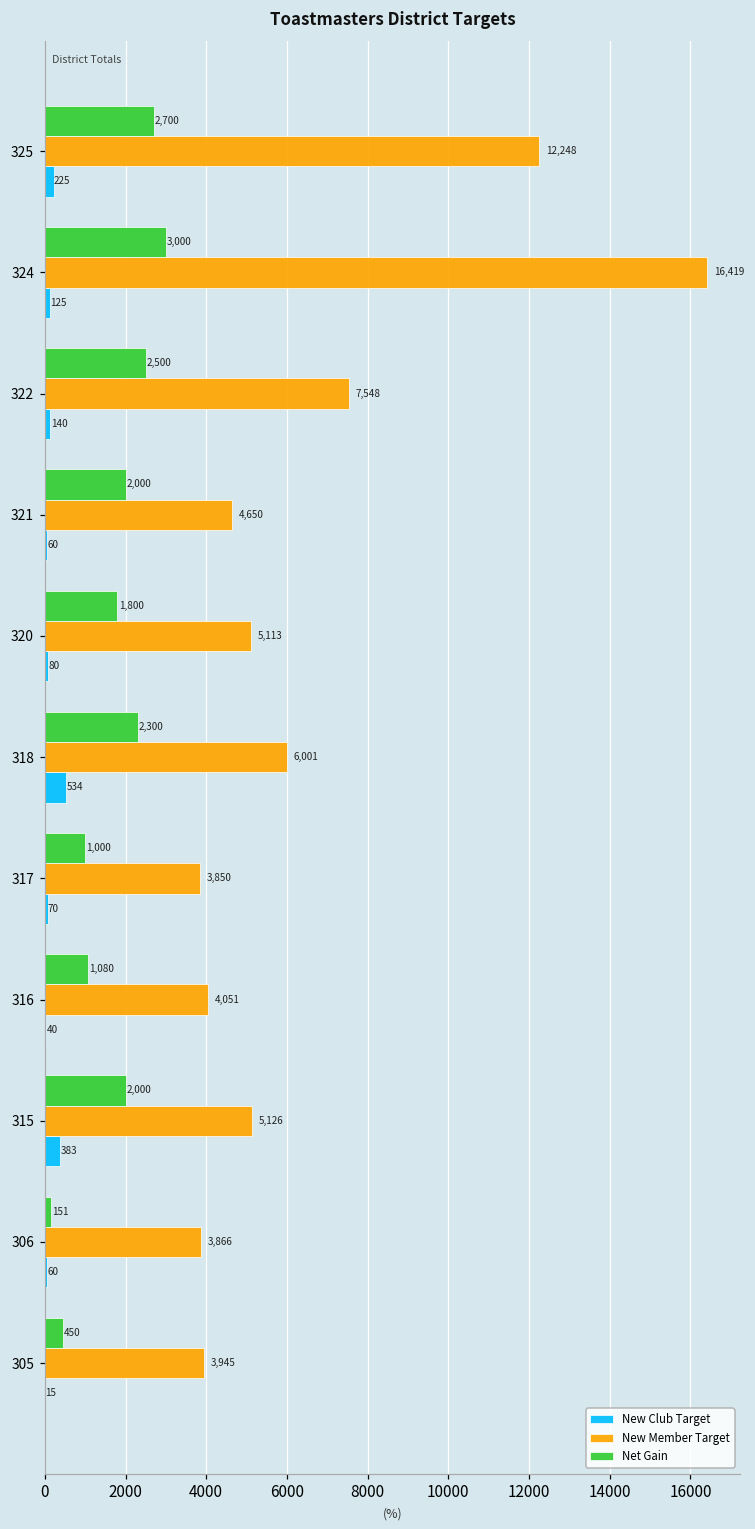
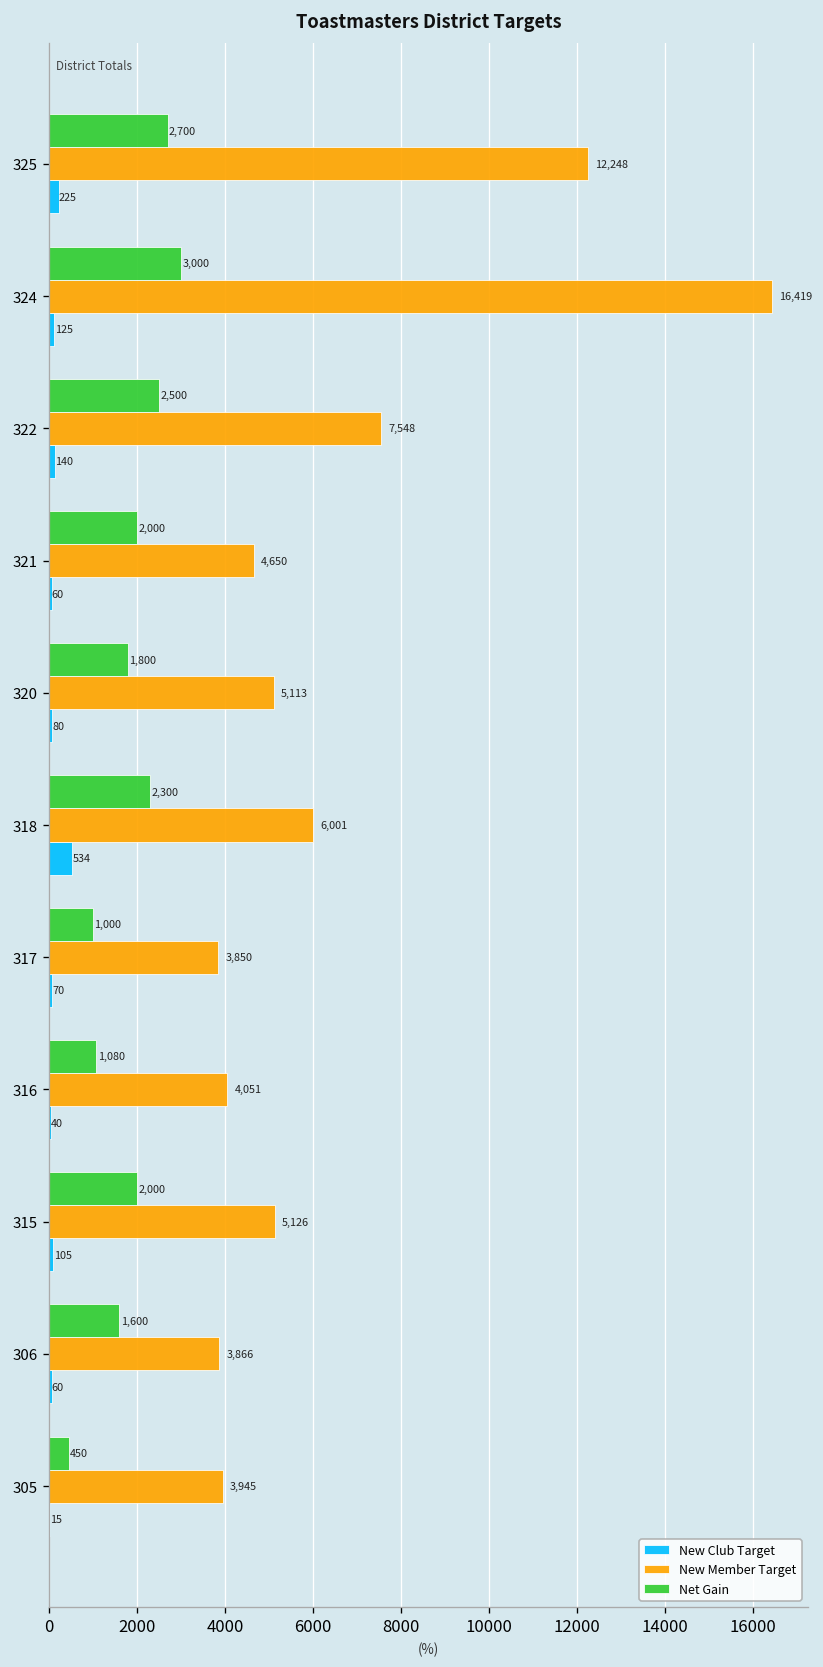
  {
    "New Club Target": {
      "325": "225",
      "324": "125",
      "322": "140",
      "321": "60",
      "320": "80",
      "318": "534",
      "317": "70",
      "316": "40",
-     "315": "383",
+     "315": "105",
      "306": "60",
      "305": "15"
    },
    "New Member Target": {
      "325": "12,248",
      "324": "16,419",
      "322": "7,548",
      "321": "4,650",
      "320": "5,113",
      "318": "6,001",
      "317": "3,850",
      "316": "4,051",
      "315": "5,126",
      "306": "3,866",
      "305": "3,945"
    },
    "Net Gain": {
      "325": "2,700",
      "324": "3,000",
      "322": "2,500",
      "321": "2,000",
      "320": "1,800",
      "318": "2,300",
      "317": "1,000",
      "316": "1,080",
      "315": "2,000",
-     "306": "151",
+     "306": "1,600",
      "305": "450"
    }
  }
